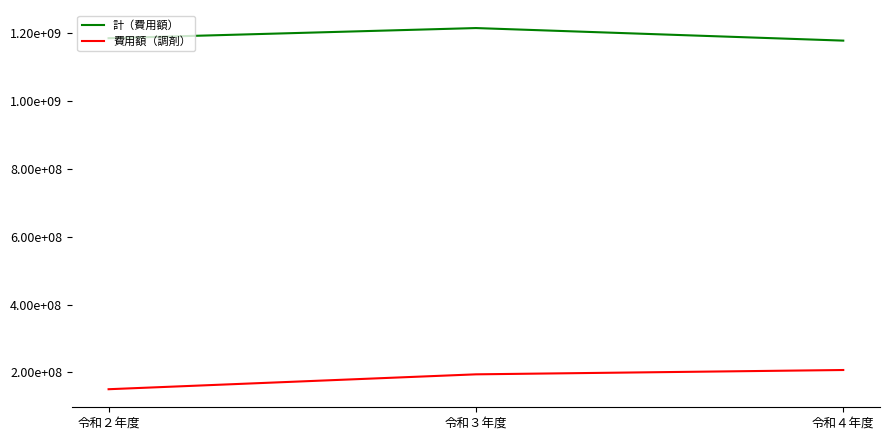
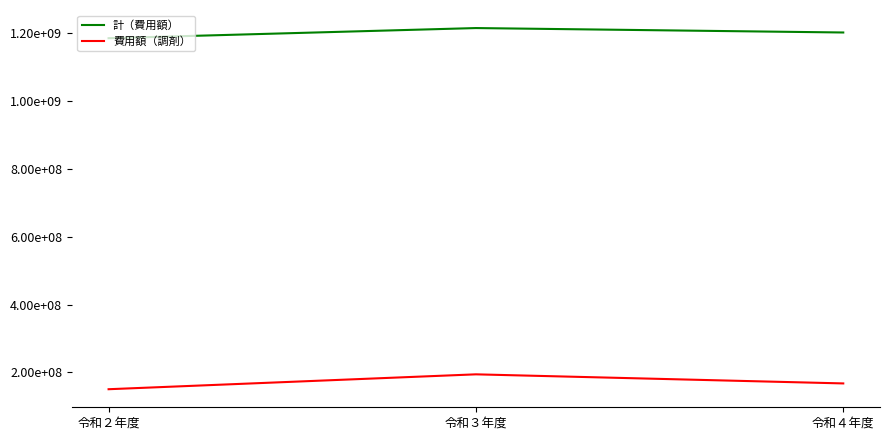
  {
    "計（費用額）": {
      "令和３年度": 1220000000,
-     "令和４年度": 1180000000
+     "令和４年度": 1200000000
    },
    "費用額（調剤）": {
      "令和２年度": 150000000,
      "令和３年度": 190000000,
-     "令和４年度": 210000000
+     "令和４年度": 170000000
    }
  }
